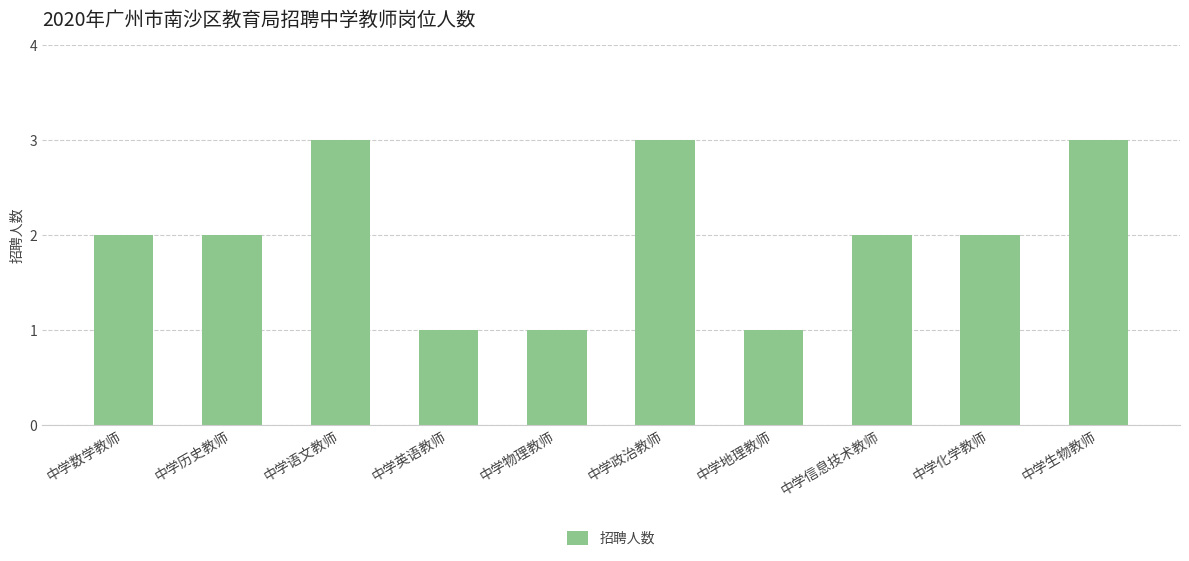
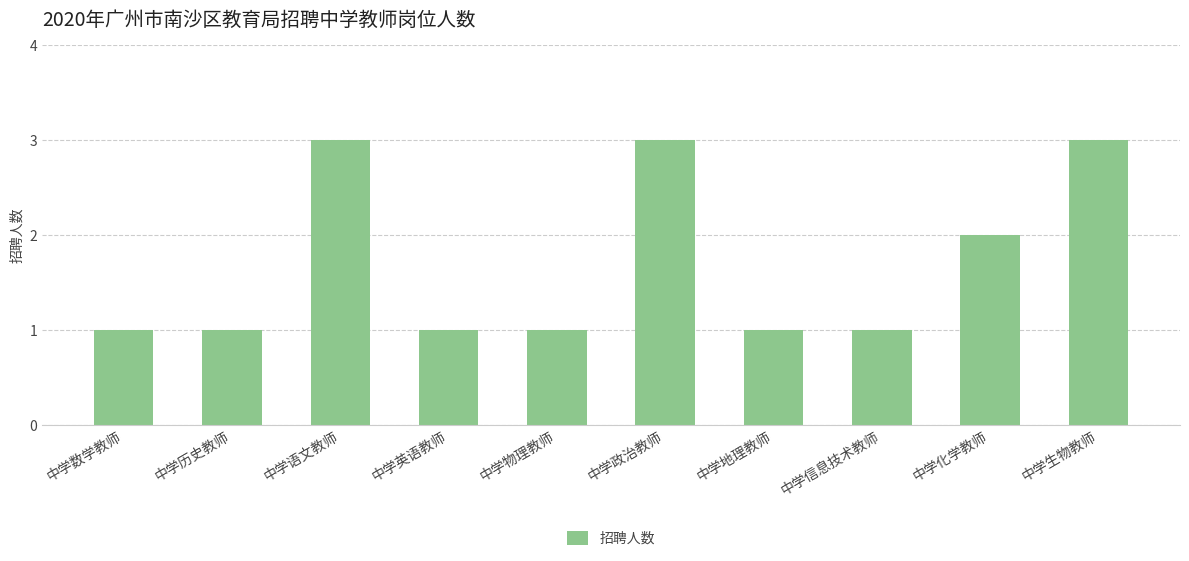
  {
-   "中学数学教师": 2,
-   "中学历史教师": 2,
+   "中学数学教师": 1,
+   "中学历史教师": 1,
    "中学语文教师": 3,
    "中学英语教师": 1,
    "中学物理教师": 1,
    "中学政治教师": 3,
    "中学地理教师": 1,
-   "中学信息技术教师": 2,
+   "中学信息技术教师": 1,
    "中学化学教师": 2,
    "中学生物教师": 3
  }
